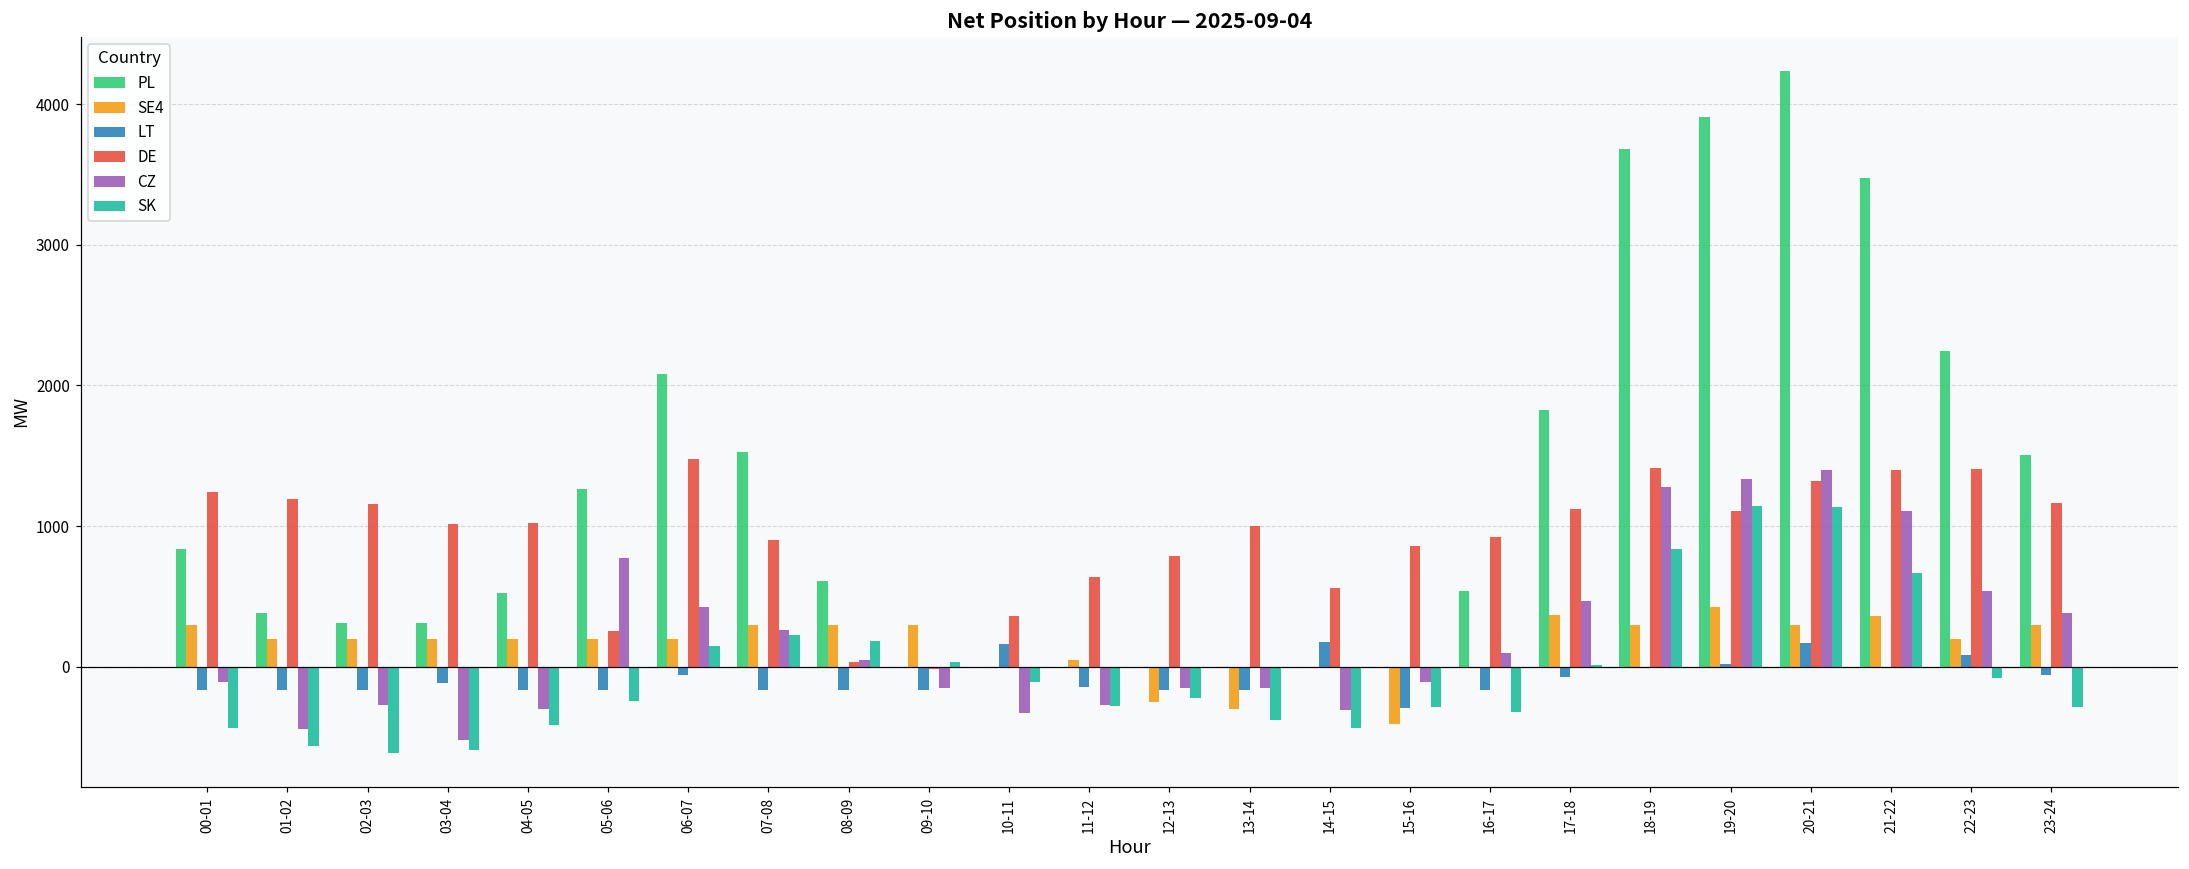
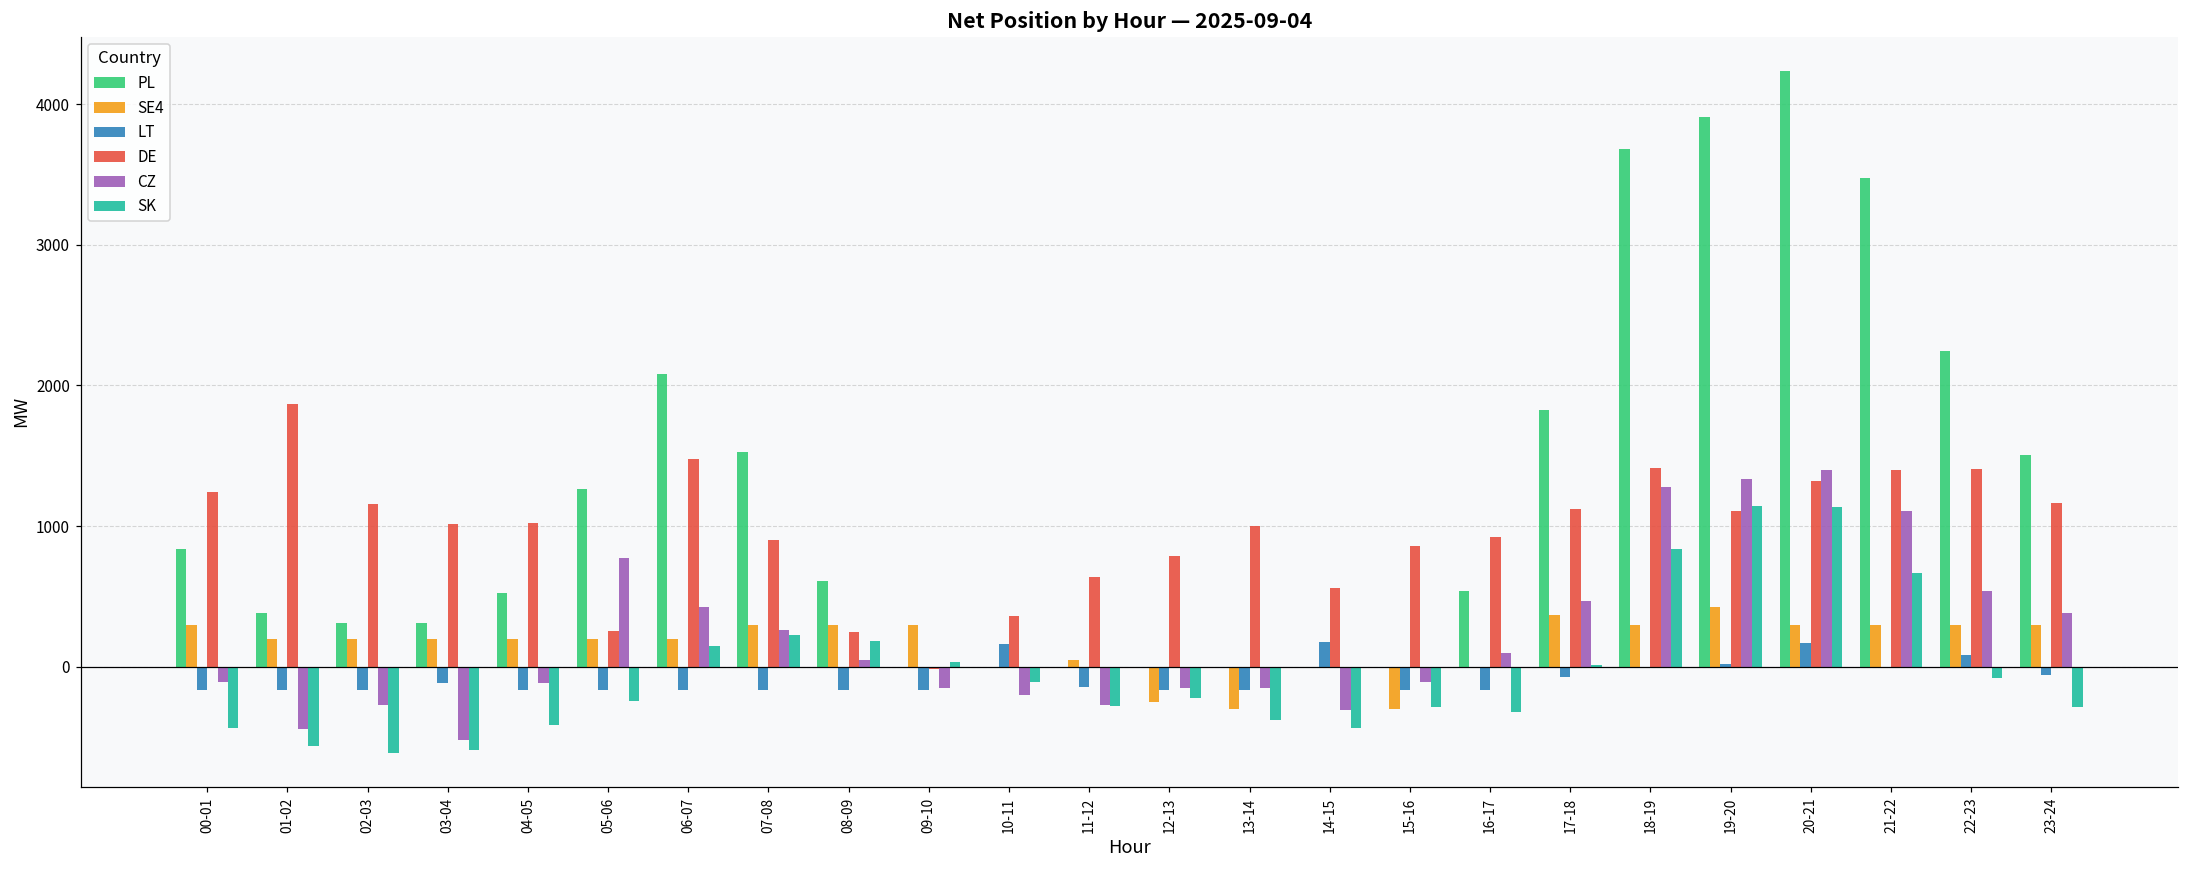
  {
    "SE4": {
      "00-01": 300,
      "01-02": 200,
      "02-03": 200,
      "03-04": 200,
      "04-05": 200,
      "05-06": 200,
      "06-07": 200,
      "07-08": 300,
      "08-09": 300,
      "09-10": 300,
      "10-11": 0,
      "11-12": 50,
      "12-13": -250,
      "13-14": -300,
      "14-15": 0,
-     "15-16": -410,
+     "15-16": -300,
      "16-17": 0,
      "17-18": 370,
      "18-19": 300,
      "19-20": 420,
      "20-21": 300,
-     "21-22": 360,
-     "22-23": 200,
+     "21-22": 300,
+     "22-23": 300,
      "23-24": 300
    },
    "LT": {
      "00-01": -160,
      "01-02": -160,
      "02-03": -160,
      "03-04": -120,
      "04-05": -160,
      "05-06": -170,
-     "06-07": -60,
+     "06-07": -170,
      "07-08": -170,
      "08-09": -170,
      "09-10": -170,
      "10-11": 160,
      "11-12": -140,
      "12-13": -170,
      "13-14": -170,
      "14-15": 180,
-     "15-16": -290,
+     "15-16": -170,
      "16-17": -170,
      "17-18": -70,
      "20-21": 170,
      "22-23": 80,
      "23-24": -60
    },
    "DE": {
      "00-01": 1240,
-     "01-02": 1190,
+     "01-02": 1870,
      "02-03": 1160,
      "03-04": 1010,
      "04-05": 1020,
      "05-06": 250,
      "06-07": 1480,
      "07-08": 900,
-     "08-09": 30,
+     "08-09": 250,
      "10-11": 360,
      "11-12": 640,
      "12-13": 790,
      "13-14": 1000,
      "14-15": 560,
      "15-16": 860,
      "16-17": 930,
      "17-18": 1120,
      "18-19": 1410,
      "19-20": 1110,
      "20-21": 1320,
      "21-22": 1400,
      "22-23": 1400,
      "23-24": 1170
    },
    "CZ": {
      "00-01": -100,
      "01-02": -440,
      "02-03": -270,
      "03-04": -520,
-     "04-05": -300,
+     "04-05": -120,
      "05-06": 770,
      "06-07": 420,
      "07-08": 260,
      "08-09": 50,
      "09-10": -150,
-     "10-11": -330,
+     "10-11": -200,
      "11-12": -270,
      "12-13": -150,
      "13-14": -150,
      "14-15": -310,
      "15-16": -110,
      "16-17": 100,
      "17-18": 460,
      "18-19": 1280,
      "19-20": 1340,
      "20-21": 1400,
      "21-22": 1110,
      "22-23": 540,
      "23-24": 380
    }
  }
